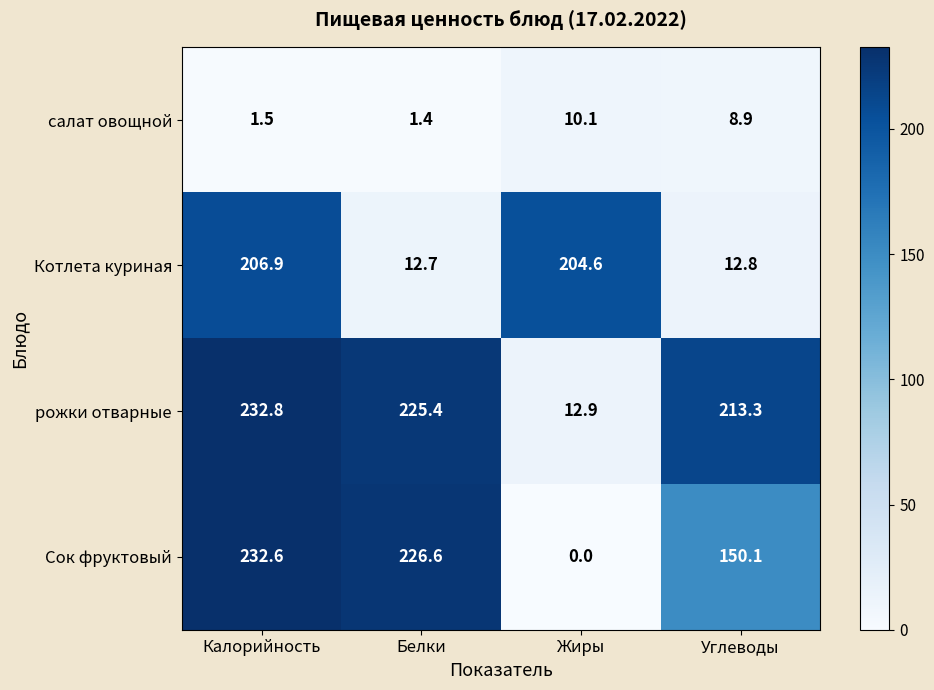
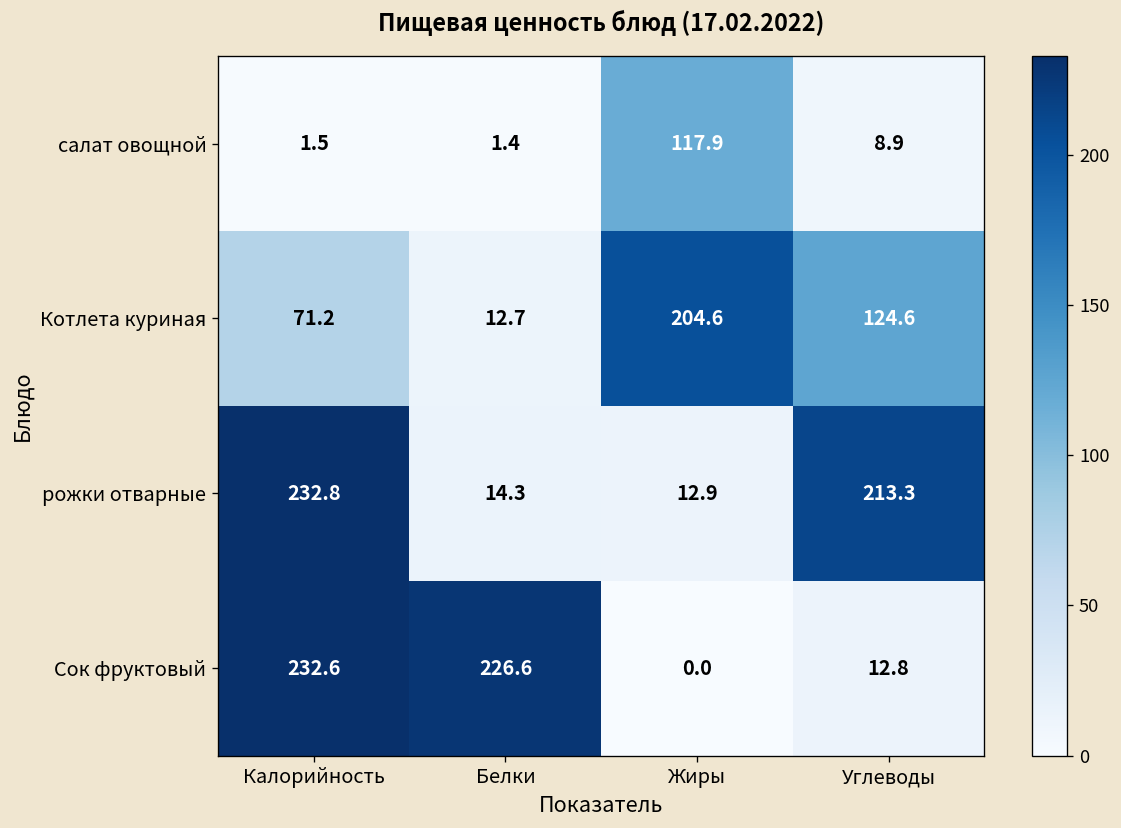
  {
    "салат овощной": {
      "Калорийность": 1.5,
      "Белки": 1.4,
-     "Жиры": 10.1,
+     "Жиры": 117.9,
      "Углеводы": 8.9
    },
    "Котлета куриная": {
-     "Калорийность": 206.9,
+     "Калорийность": 71.2,
      "Белки": 12.7,
      "Жиры": 204.6,
-     "Углеводы": 12.8
+     "Углеводы": 124.6
    },
    "рожки отварные": {
      "Калорийность": 232.8,
-     "Белки": 225.4,
+     "Белки": 14.3,
      "Жиры": 12.9,
      "Углеводы": 213.3
    },
    "Сок фруктовый": {
      "Калорийность": 232.6,
      "Белки": 226.6,
      "Жиры": 0.0,
-     "Углеводы": 150.1
+     "Углеводы": 12.8
    }
  }
